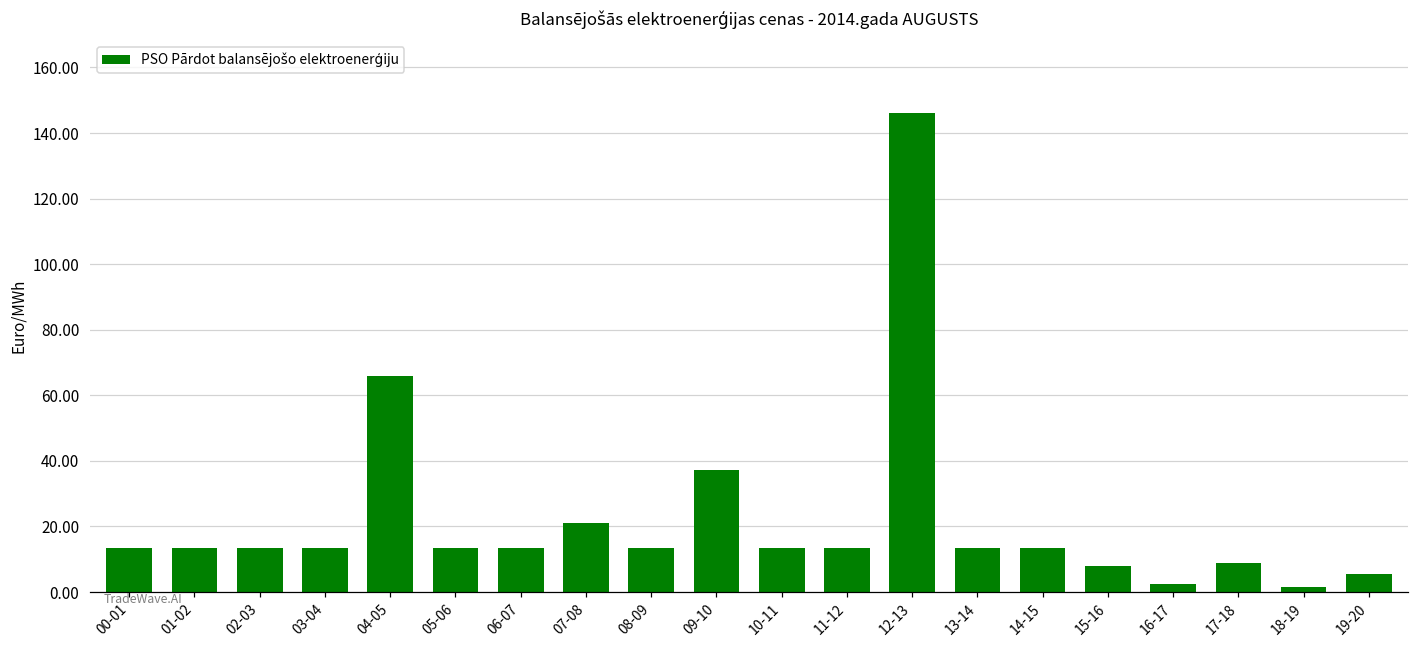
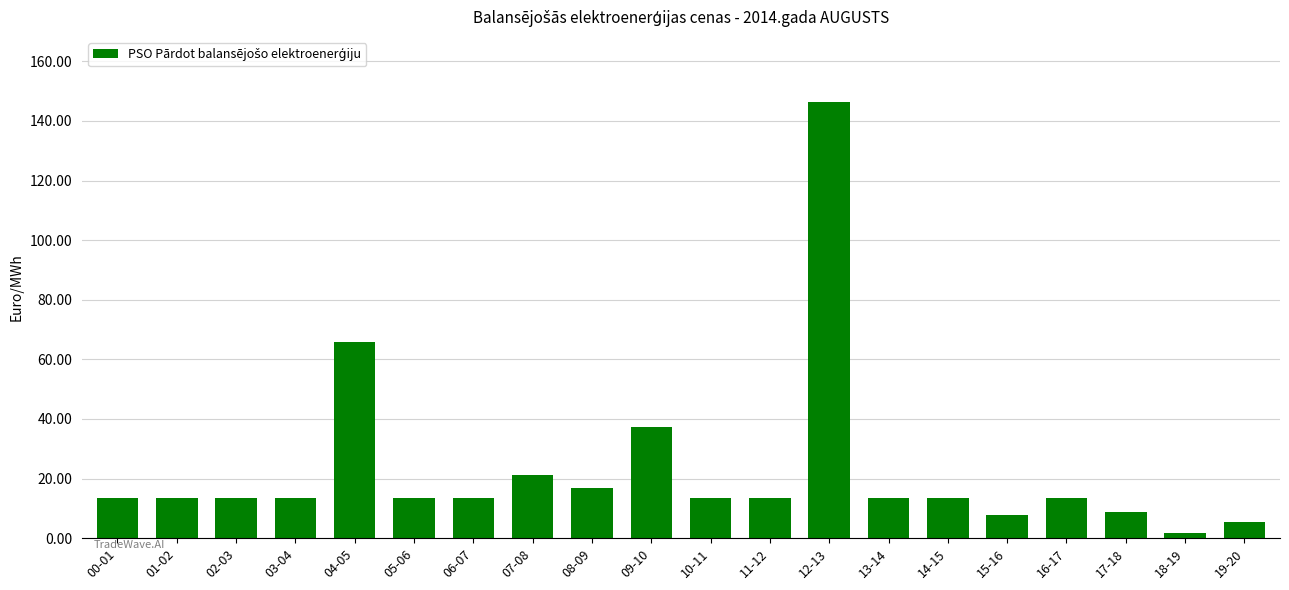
  {
    "00-01": 13,
    "01-02": 13,
    "02-03": 13,
    "03-04": 13,
    "04-05": 66,
    "05-06": 13,
    "06-07": 13,
    "07-08": 21,
-   "08-09": 13,
+   "08-09": 17,
    "09-10": 37,
    "10-11": 13,
    "11-12": 13,
    "12-13": 146,
    "13-14": 13,
    "14-15": 13,
    "15-16": 8,
-   "16-17": 2,
+   "16-17": 13,
    "17-18": 9,
    "18-19": 2,
    "19-20": 5
  }
